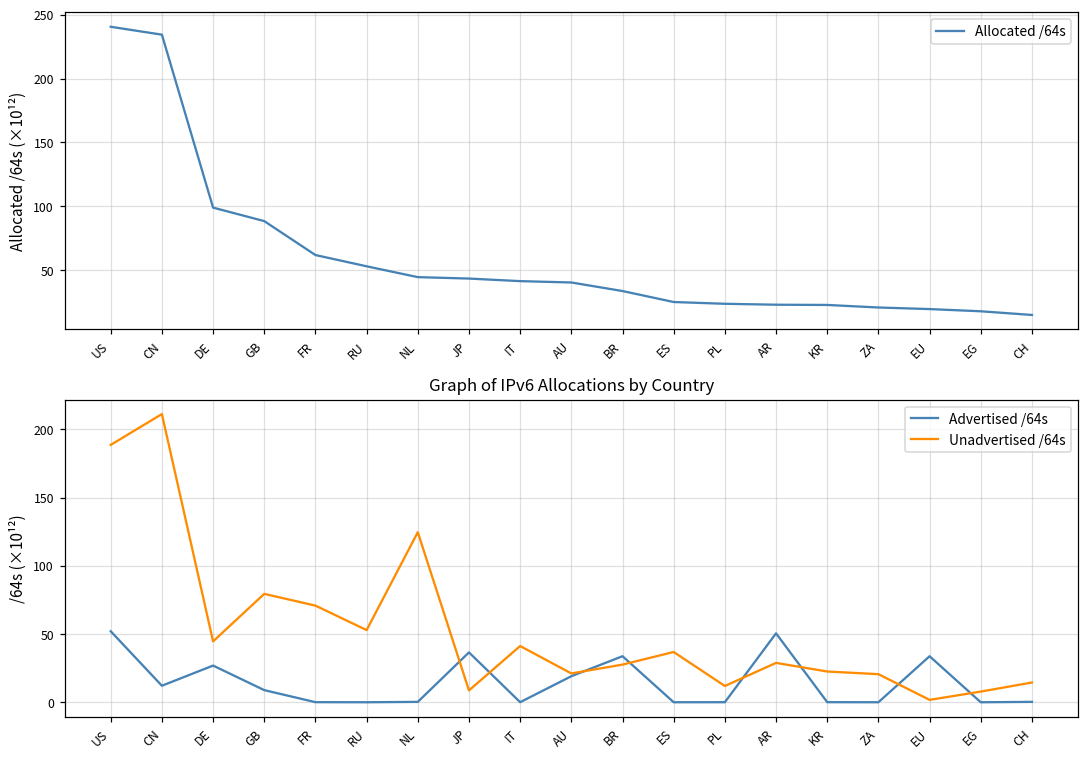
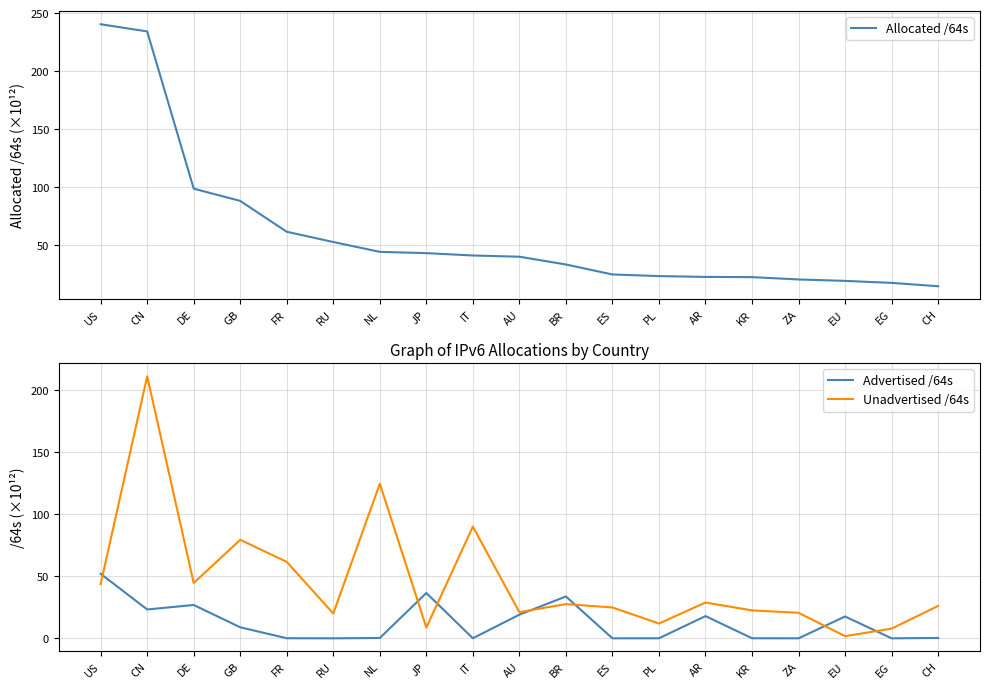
  {
    "Graph of IPv6 Allocations by Country": {
      "Advertised /64s": {
        "US": 52,
-       "CN": 12,
+       "CN": 23,
        "DE": 27,
        "GB": 9,
        "FR": 0,
        "RU": 0,
        "NL": 0,
        "JP": 37,
        "IT": 0,
        "BR": 34,
        "ES": 0,
        "PL": 0,
-       "AR": 50,
+       "AR": 18,
        "KR": 0,
        "ZA": 0,
-       "EU": 34,
+       "EU": 18,
        "EG": 0,
        "CH": 0
      },
      "Unadvertised /64s": {
-       "US": 189,
+       "US": 44,
        "CN": 211,
        "DE": 45,
        "GB": 79,
-       "FR": 71,
-       "RU": 53,
+       "FR": 62,
+       "RU": 20,
        "NL": 125,
        "JP": 9,
-       "IT": 41,
+       "IT": 90,
        "BR": 28,
-       "ES": 37,
+       "ES": 25,
        "PL": 12,
        "AR": 29,
        "KR": 23,
        "ZA": 21,
        "EU": 2,
        "EG": 8,
-       "CH": 14
+       "CH": 26
      }
    }
  }
